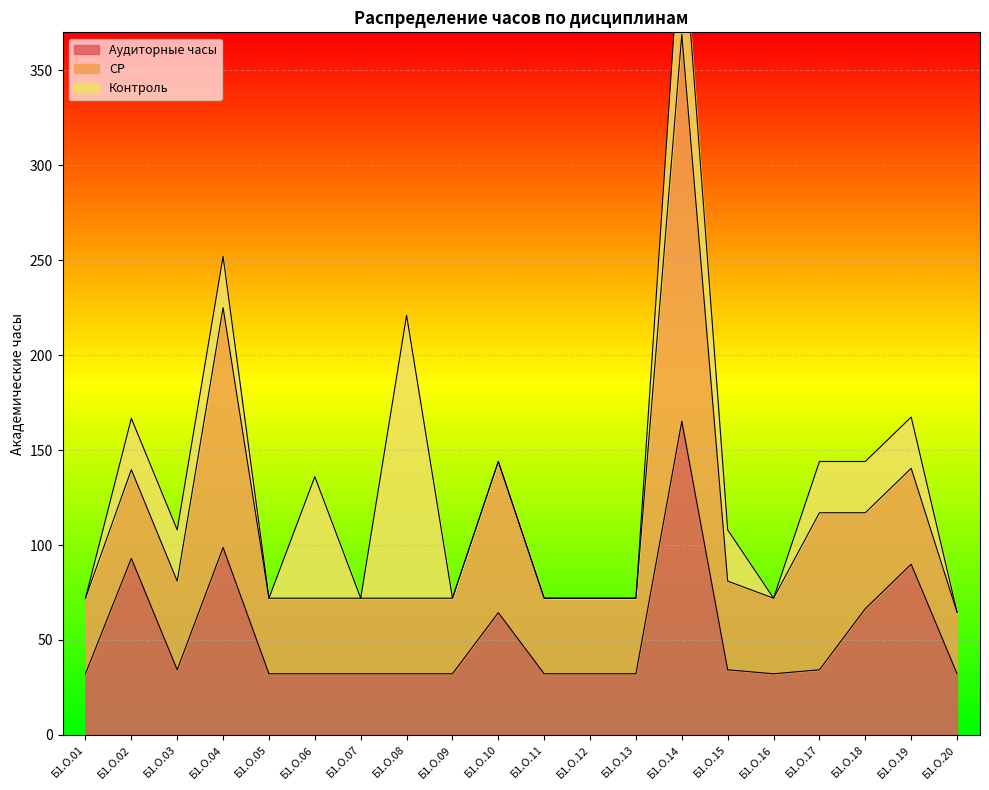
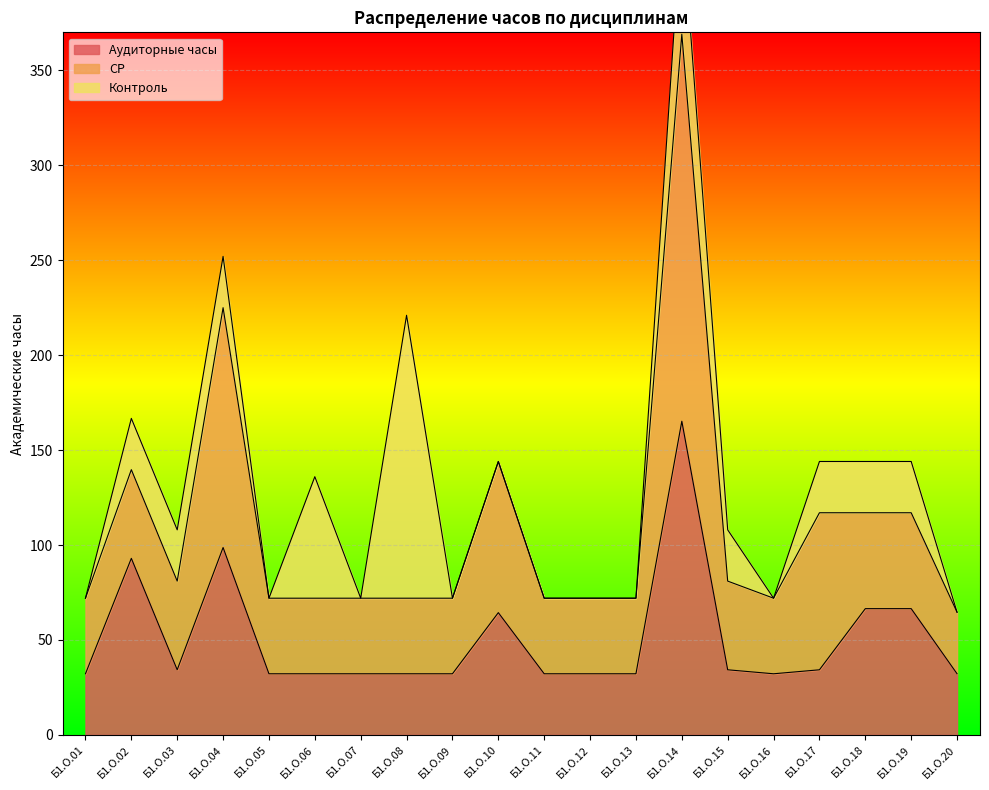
  {
    "Аудиторные часы": {
      "Б1.О.01": 32,
      "Б1.О.02": 93,
      "Б1.О.03": 34,
      "Б1.О.04": 99,
      "Б1.О.05": 32,
      "Б1.О.06": 32,
      "Б1.О.07": 32,
      "Б1.О.08": 32,
      "Б1.О.09": 32,
      "Б1.О.10": 64,
      "Б1.О.11": 32,
      "Б1.О.12": 32,
      "Б1.О.13": 32,
      "Б1.О.14": 165,
      "Б1.О.15": 34,
      "Б1.О.16": 32,
      "Б1.О.17": 34,
      "Б1.О.18": 67,
-     "Б1.О.19": 90,
+     "Б1.О.19": 67,
      "Б1.О.20": 32
    },
    "СР": {
      "Б1.О.02": 47,
      "Б1.О.03": 47,
      "Б1.О.04": 126,
      "Б1.О.06": 40,
      "Б1.О.08": 40,
      "Б1.О.14": 204,
      "Б1.О.15": 47,
      "Б1.О.17": 83,
      "Б1.О.18": 51,
      "Б1.О.19": 51
    },
    "Контроль": {
      "Б1.О.02": 27,
      "Б1.О.03": 27,
      "Б1.О.04": 27,
      "Б1.О.06": 64,
      "Б1.О.08": 149,
      "Б1.О.15": 27,
      "Б1.О.17": 27,
      "Б1.О.18": 27,
      "Б1.О.19": 27
    }
  }
